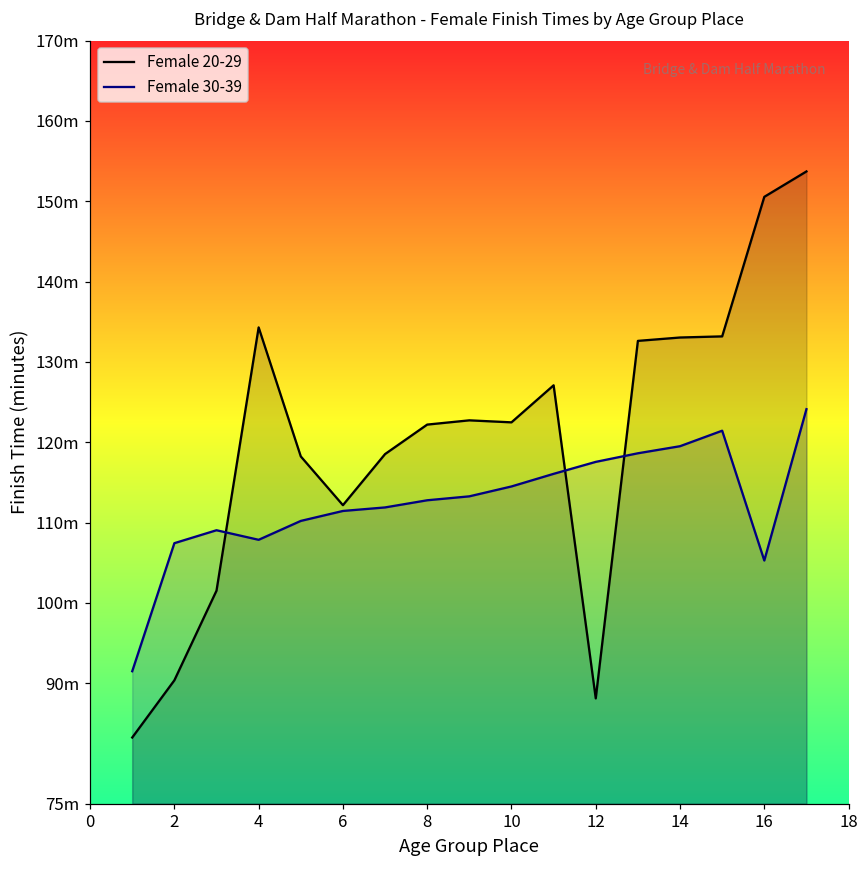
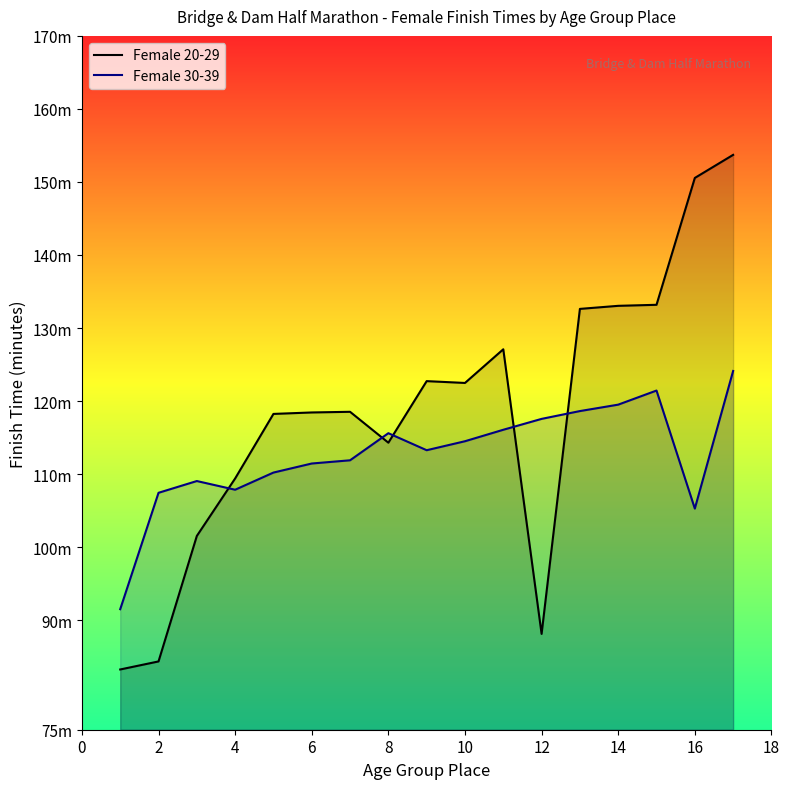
  {
    "Female 20-29": {
-     "2": "90m",
-     "4": "134m",
-     "6": "112m",
-     "8": "122m",
+     "2": "84m",
+     "4": "109m",
+     "6": "118m",
+     "8": "114m",
      "10": "122m",
      "12": "88m",
      "14": "133m",
      "16": "151m"
    },
    "Female 30-39": {
      "2": "107m",
      "4": "108m",
      "6": "111m",
-     "8": "113m",
+     "8": "116m",
      "10": "115m",
      "12": "118m",
      "14": "120m",
      "16": "105m"
    }
  }
